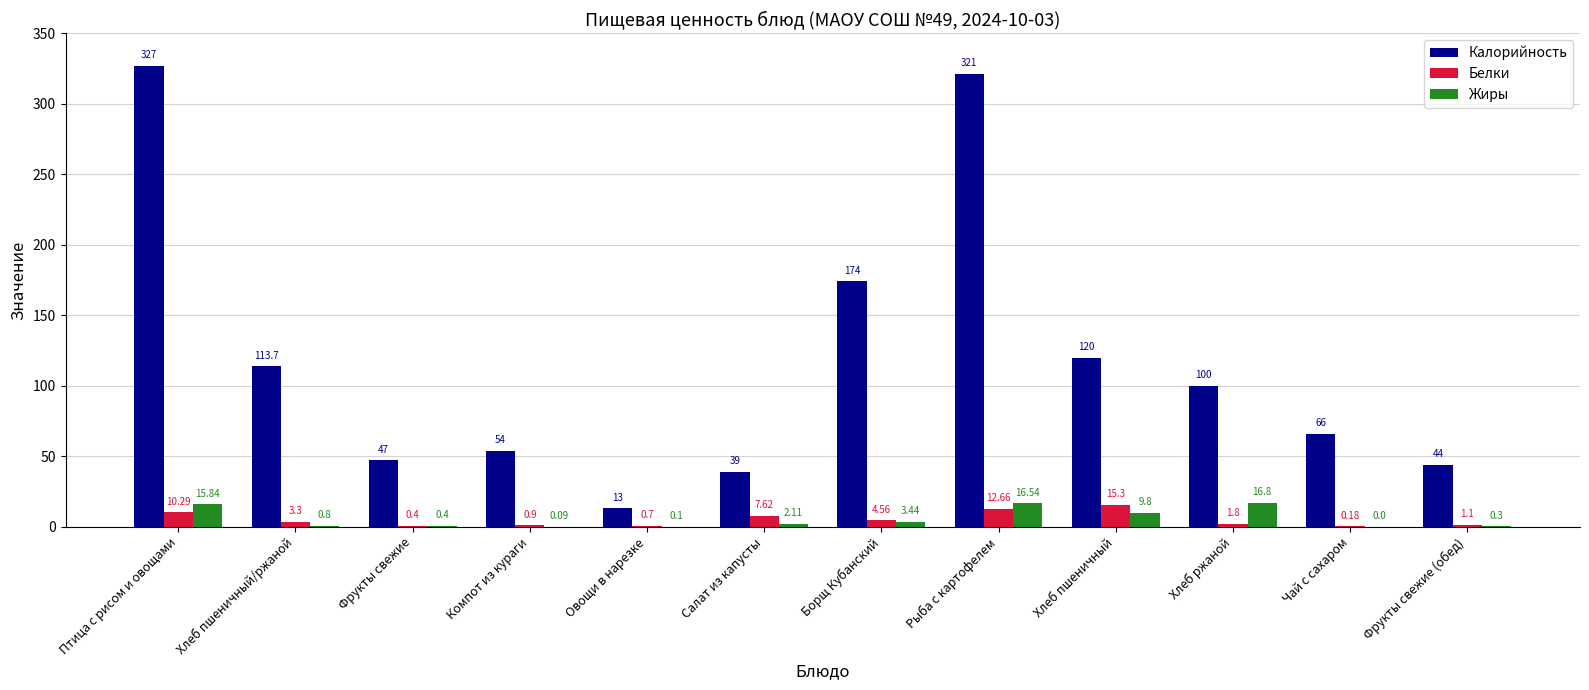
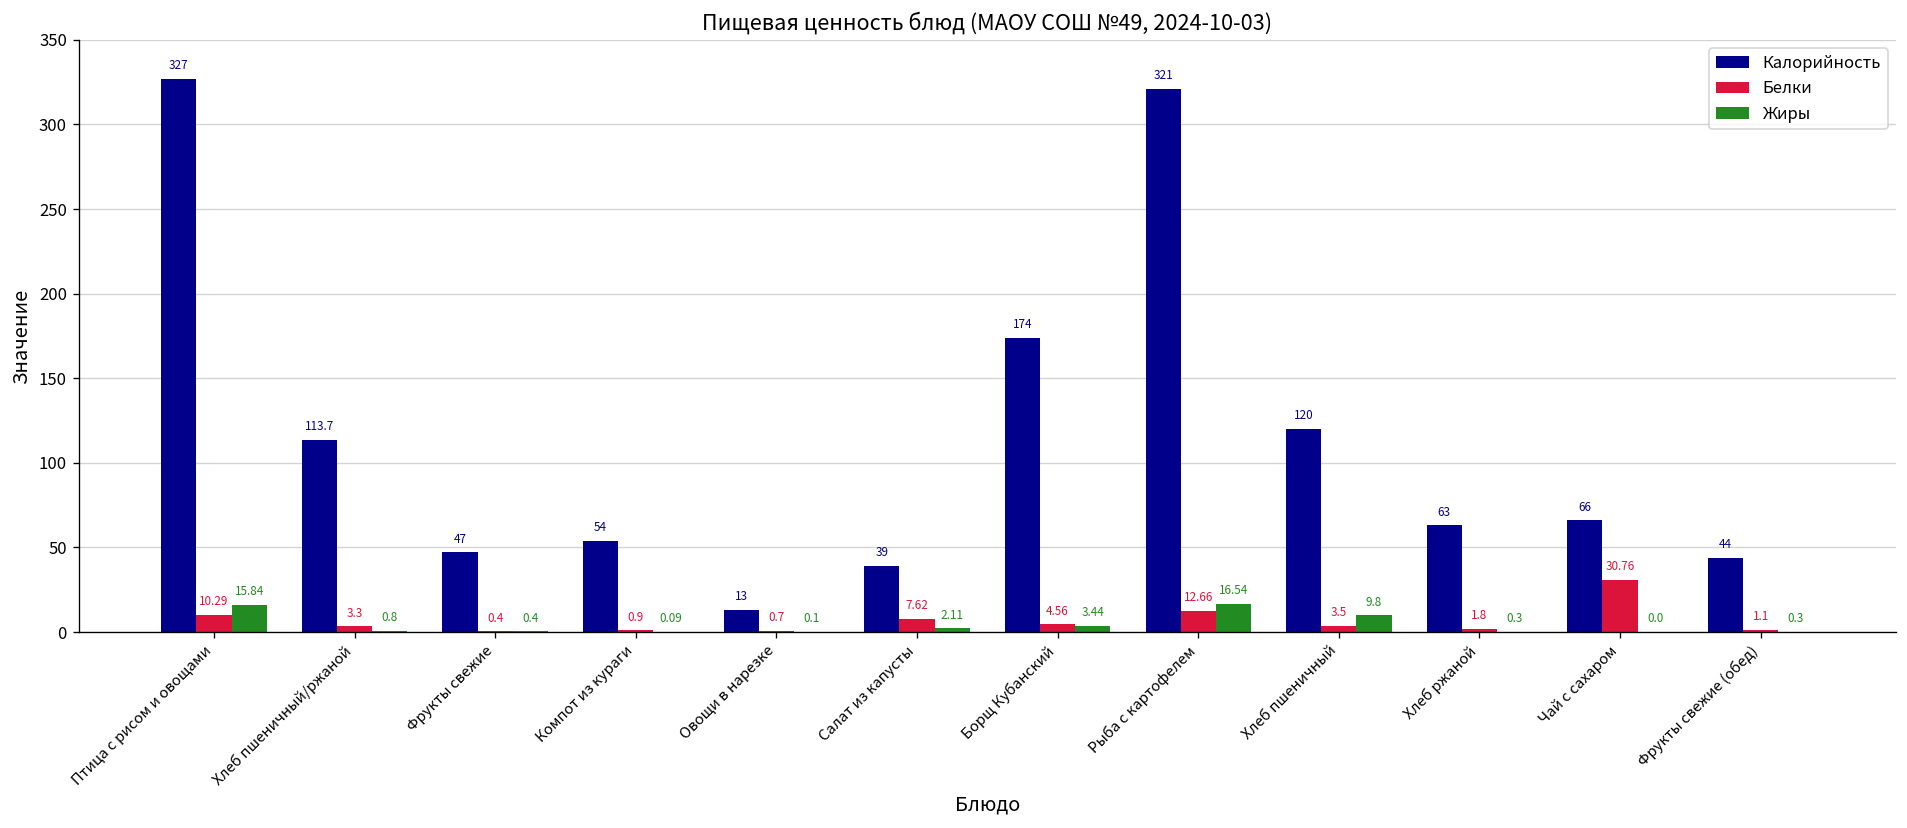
  {
    "Калорийность": {
      "Птица с рисом и овощами": 327,
      "Хлеб пшеничный/ржаной": 113.7,
      "Фрукты свежие": 47,
      "Компот из кураги": 54,
      "Овощи в нарезке": 13,
      "Салат из капусты": 39,
      "Борщ Кубанский": 174,
      "Рыба с картофелем": 321,
      "Хлеб пшеничный": 120,
-     "Хлеб ржаной": 100,
+     "Хлеб ржаной": 63,
      "Чай с сахаром": 66,
      "Фрукты свежие (обед)": 44
    },
    "Белки": {
      "Птица с рисом и овощами": 10.29,
      "Хлеб пшеничный/ржаной": 3.3,
      "Фрукты свежие": 0.4,
      "Компот из кураги": 0.9,
      "Овощи в нарезке": 0.7,
      "Салат из капусты": 7.62,
      "Борщ Кубанский": 4.56,
      "Рыба с картофелем": 12.66,
-     "Хлеб пшеничный": 15.3,
+     "Хлеб пшеничный": 3.5,
      "Хлеб ржаной": 1.8,
-     "Чай с сахаром": 0.18,
+     "Чай с сахаром": 30.76,
      "Фрукты свежие (обед)": 1.1
    },
    "Жиры": {
      "Птица с рисом и овощами": 15.84,
      "Хлеб пшеничный/ржаной": 0.8,
      "Фрукты свежие": 0.4,
      "Компот из кураги": 0.09,
      "Овощи в нарезке": 0.1,
      "Салат из капусты": 2.11,
      "Борщ Кубанский": 3.44,
      "Рыба с картофелем": 16.54,
      "Хлеб пшеничный": 9.8,
-     "Хлеб ржаной": 16.8,
+     "Хлеб ржаной": 0.3,
      "Чай с сахаром": 0.0,
      "Фрукты свежие (обед)": 0.3
    }
  }
